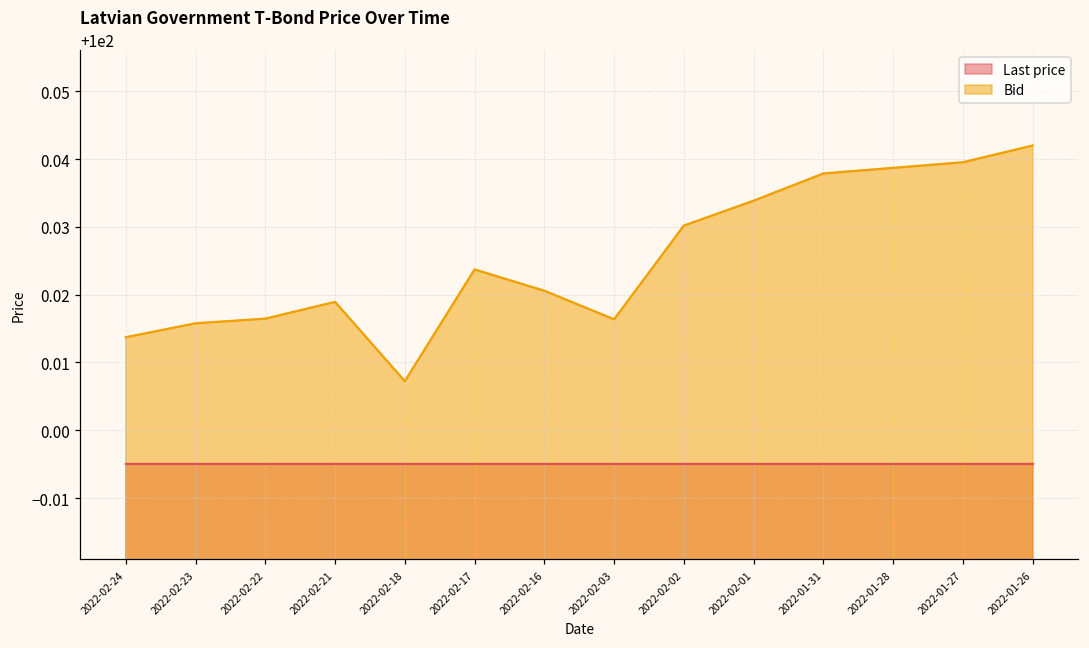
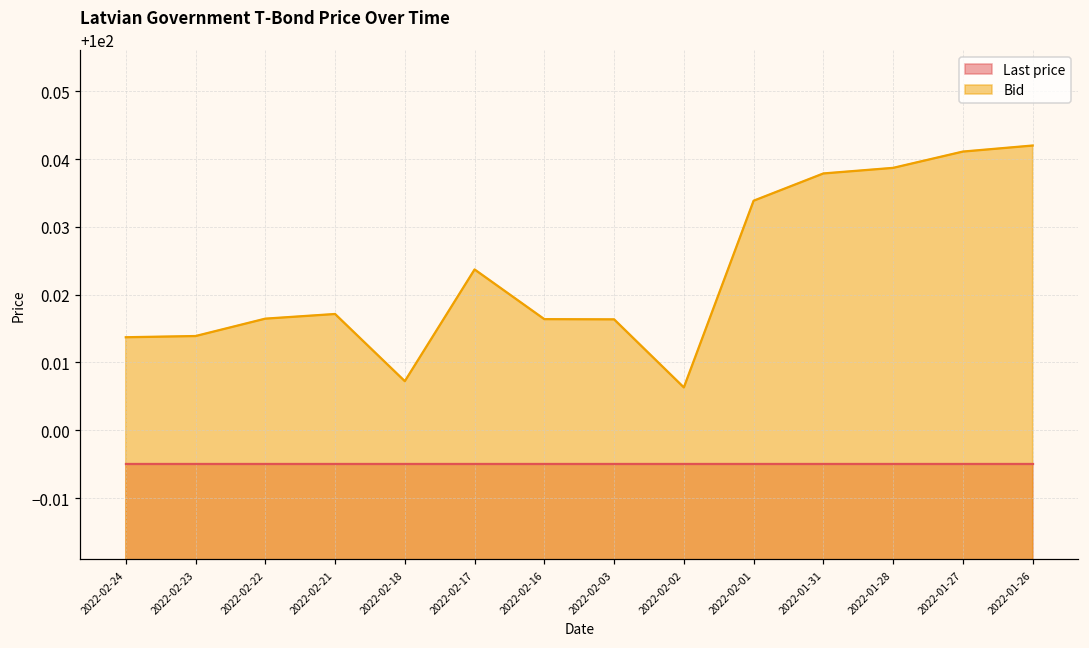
  {
    "Last price": {
      "2022-02-24": 99.995,
      "2022-02-23": 99.995,
      "2022-02-22": 99.995,
      "2022-02-21": 99.995,
      "2022-02-18": 99.995,
      "2022-02-17": 99.995,
      "2022-02-16": 99.995,
      "2022-02-03": 99.995,
      "2022-02-02": 99.995,
      "2022-02-01": 99.995,
      "2022-01-31": 99.995,
      "2022-01-28": 99.995,
      "2022-01-27": 99.995,
      "2022-01-26": 99.995
    },
    "Bid": {
      "2022-02-24": 100.014,
-     "2022-02-23": 100.016,
+     "2022-02-23": 100.014,
      "2022-02-22": 100.016,
-     "2022-02-21": 100.019,
+     "2022-02-21": 100.017,
      "2022-02-18": 100.007,
      "2022-02-17": 100.024,
-     "2022-02-16": 100.021,
+     "2022-02-16": 100.016,
      "2022-02-03": 100.016,
-     "2022-02-02": 100.030,
+     "2022-02-02": 100.006,
      "2022-02-01": 100.034,
      "2022-01-31": 100.038,
      "2022-01-28": 100.039,
-     "2022-01-27": 100.040,
+     "2022-01-27": 100.041,
      "2022-01-26": 100.042
    }
  }
